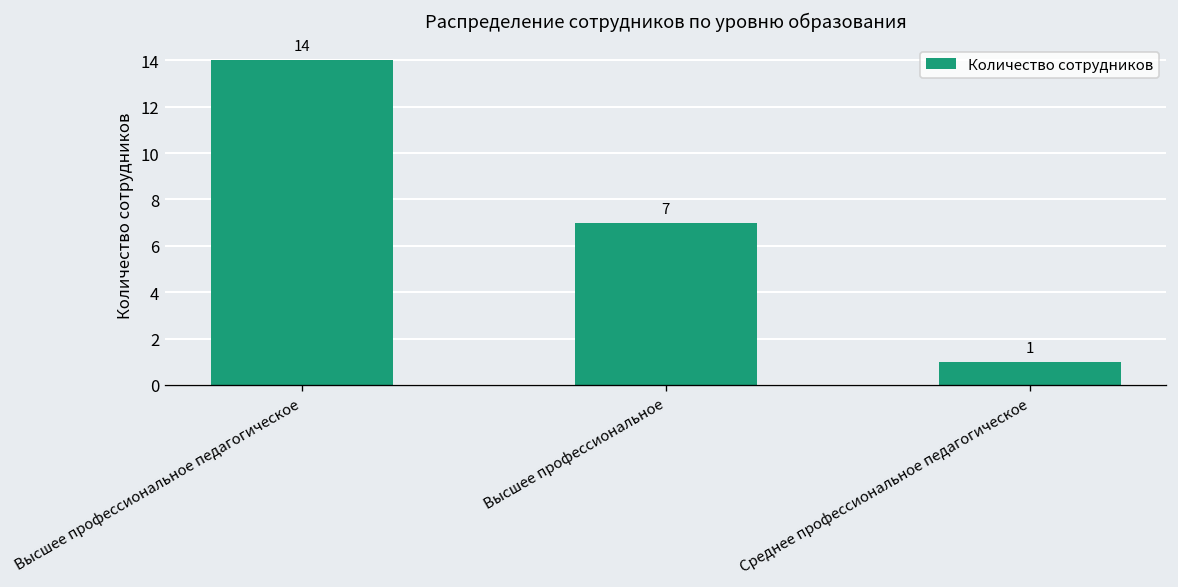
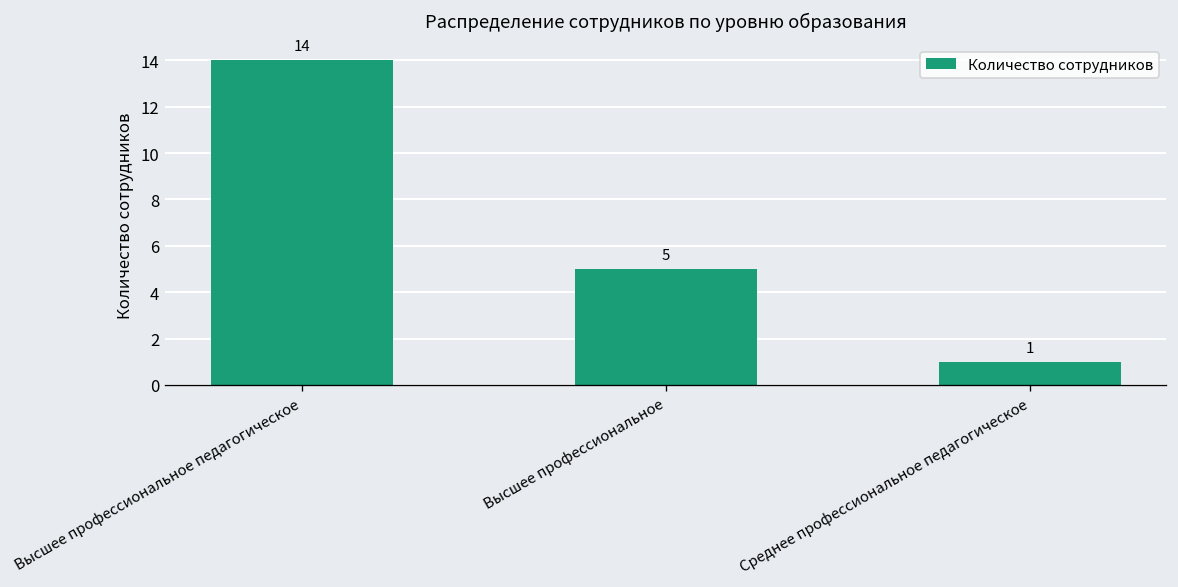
  {
    "Высшее профессиональное педагогическое": 14,
-   "Высшее профессиональное": 7,
+   "Высшее профессиональное": 5,
    "Среднее профессиональное педагогическое": 1
  }
